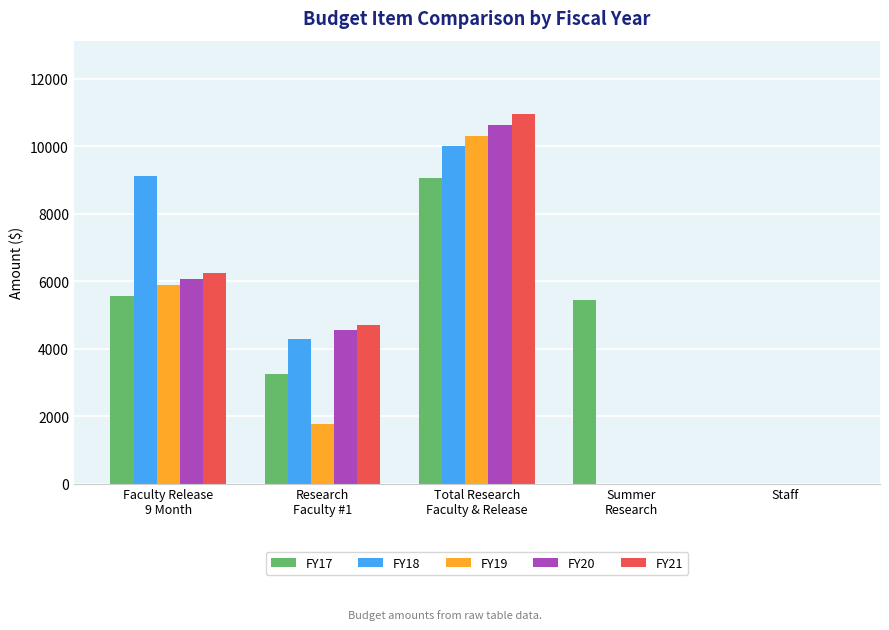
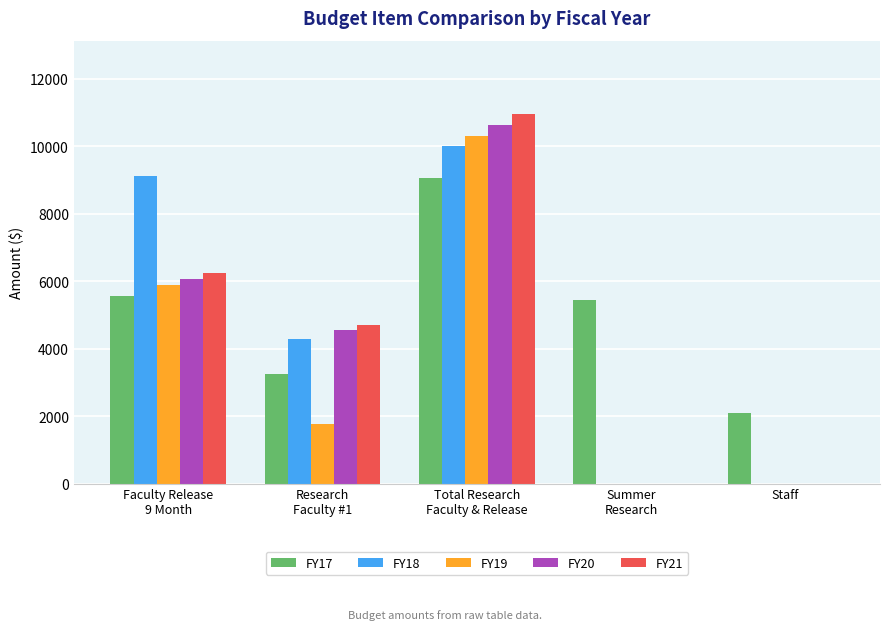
  {
    "FY17": {
      "Faculty Release 9 Month": 5600,
      "Research Faculty #1": 3200,
      "Total Research Faculty & Release": 9100,
      "Summer Research": 5500,
-     "Staff": 0
+     "Staff": 2100
    },
    "FY18": {
      "Faculty Release 9 Month": 9100,
      "Research Faculty #1": 4300,
      "Total Research Faculty & Release": 10000,
      "Summer Research": 0,
      "Staff": 0
    },
    "FY19": {
      "Faculty Release 9 Month": 5900,
      "Research Faculty #1": 1800,
      "Total Research Faculty & Release": 10300,
      "Summer Research": 0,
      "Staff": 0
    },
    "FY20": {
      "Faculty Release 9 Month": 6100,
      "Research Faculty #1": 4600,
      "Total Research Faculty & Release": 10600,
      "Summer Research": 0,
      "Staff": 0
    },
    "FY21": {
      "Faculty Release 9 Month": 6300,
      "Research Faculty #1": 4700,
      "Total Research Faculty & Release": 10900,
      "Summer Research": 0,
      "Staff": 0
    }
  }
